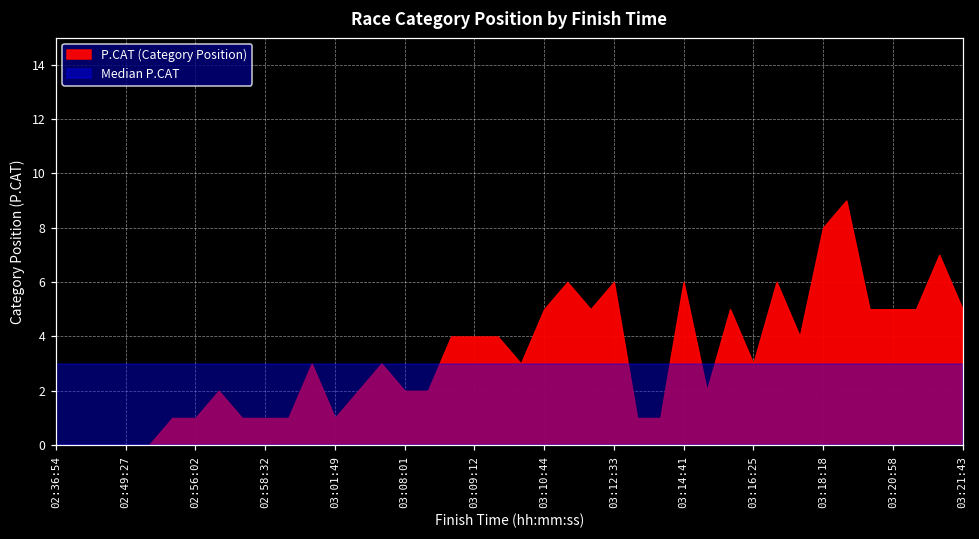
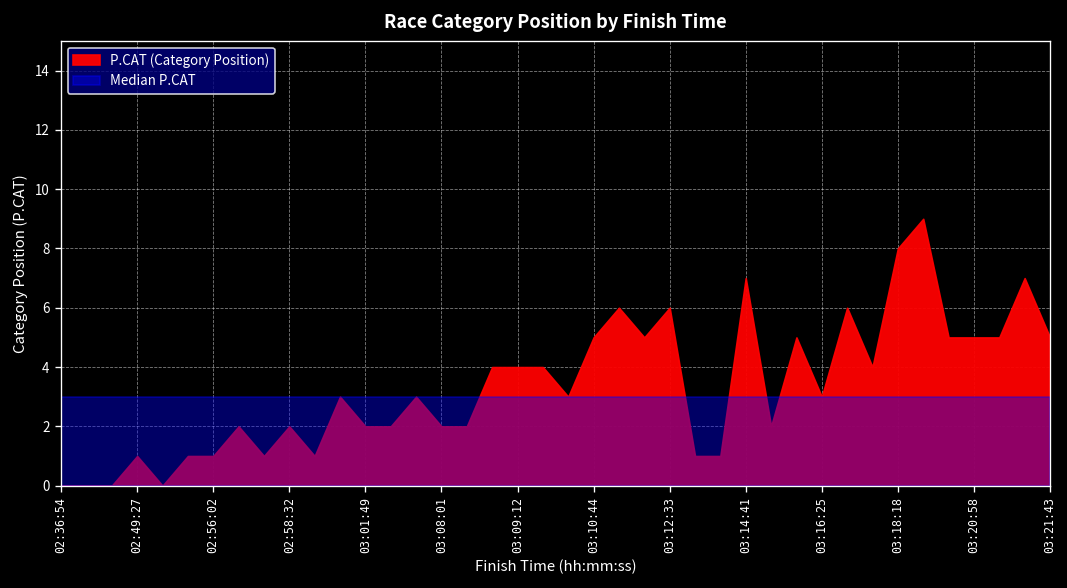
  {
    "P.CAT (Category Position)": {
      "02:36:54": 0,
-     "02:49:27": 0,
+     "02:49:27": 1,
      "02:56:02": 1,
-     "02:58:32": 1,
-     "03:01:49": 1,
+     "02:58:32": 2,
+     "03:01:49": 2,
      "03:08:01": 2,
      "03:09:12": 4,
      "03:10:44": 5,
      "03:12:33": 6,
-     "03:14:41": 6,
+     "03:14:41": 7,
      "03:18:18": 8,
      "03:20:58": 5,
      "03:21:43": 5
    },
    "Median P.CAT": {
      "02:36:54": 3,
      "02:49:27": 3,
      "02:56:02": 3,
      "02:58:32": 3,
      "03:01:49": 3,
      "03:08:01": 3,
      "03:09:12": 3,
      "03:10:44": 3,
      "03:12:33": 3,
      "03:14:41": 3,
      "03:18:18": 3,
      "03:20:58": 3,
      "03:21:43": 3
    }
  }
